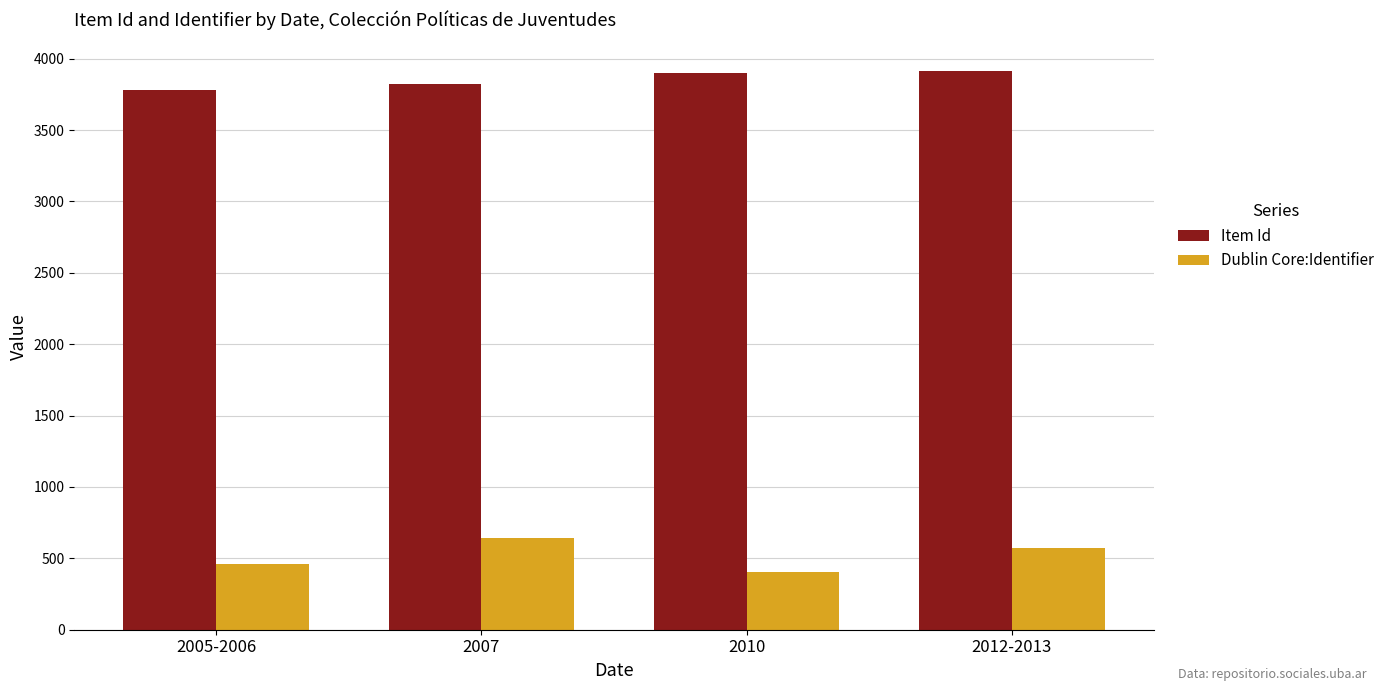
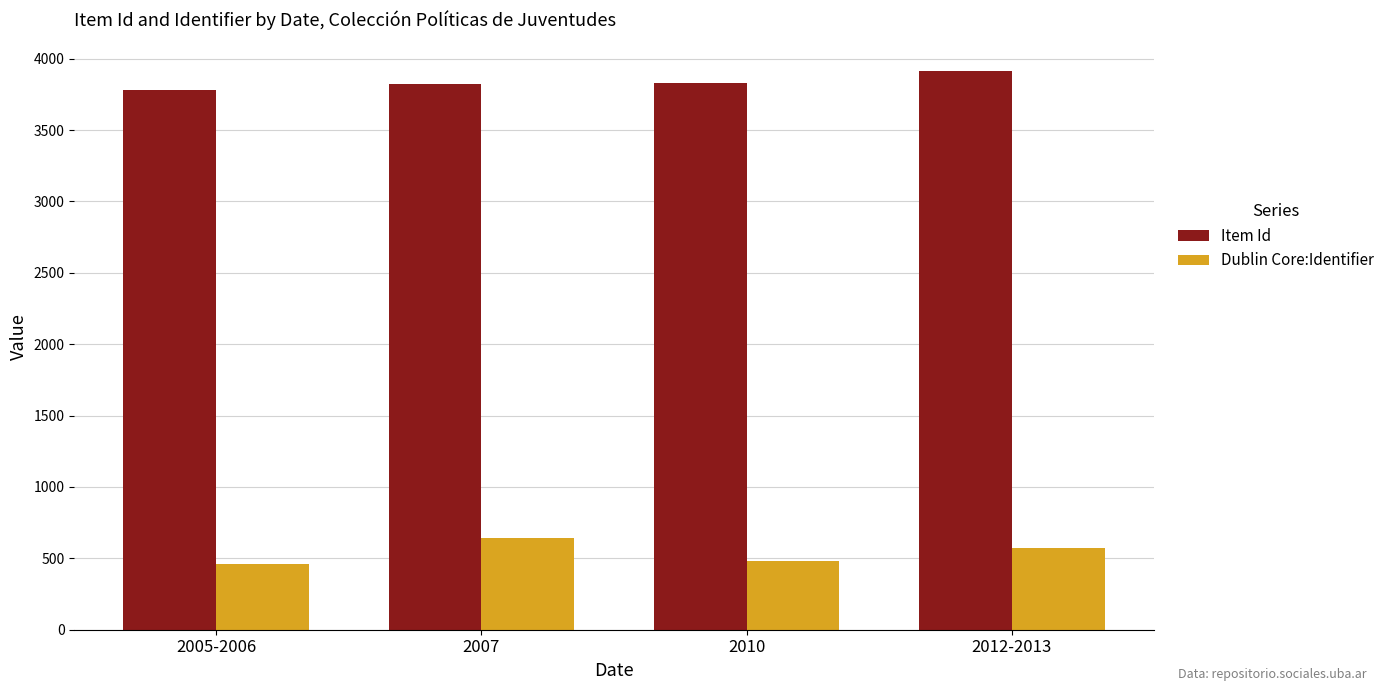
  {
    "Item Id": {
      "2005-2006": 3780,
      "2007": 3820,
-     "2010": 3900,
+     "2010": 3830,
      "2012-2013": 3920
    },
    "Dublin Core:Identifier": {
      "2005-2006": 460,
      "2007": 640,
-     "2010": 410,
+     "2010": 480,
      "2012-2013": 580
    }
  }
